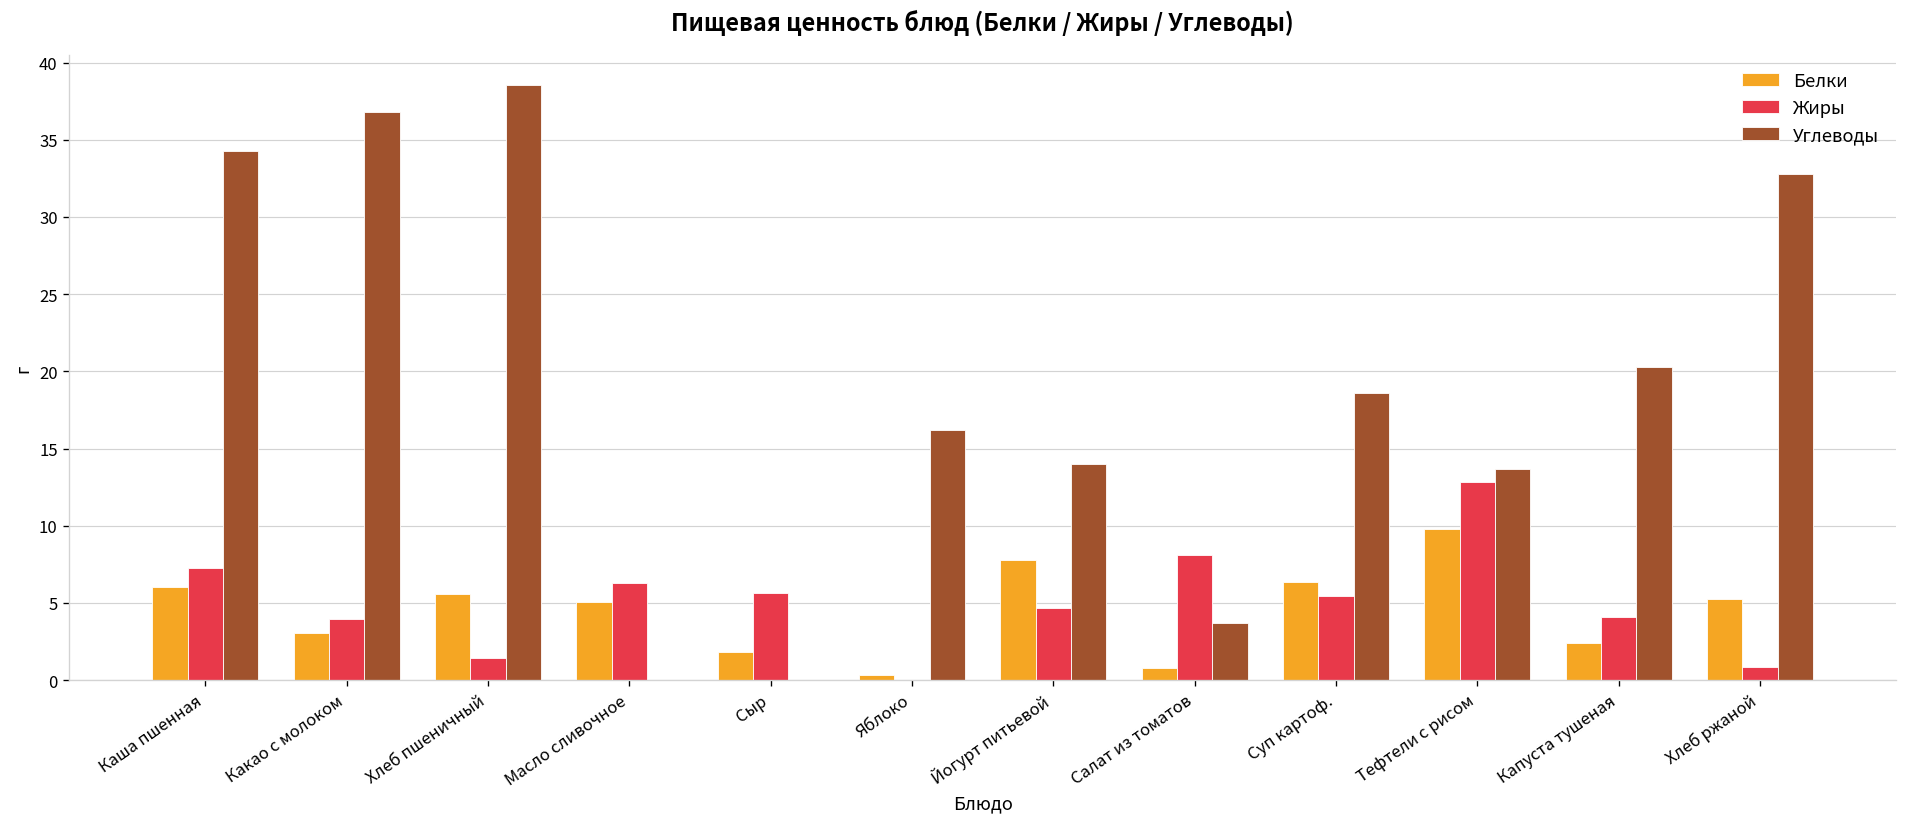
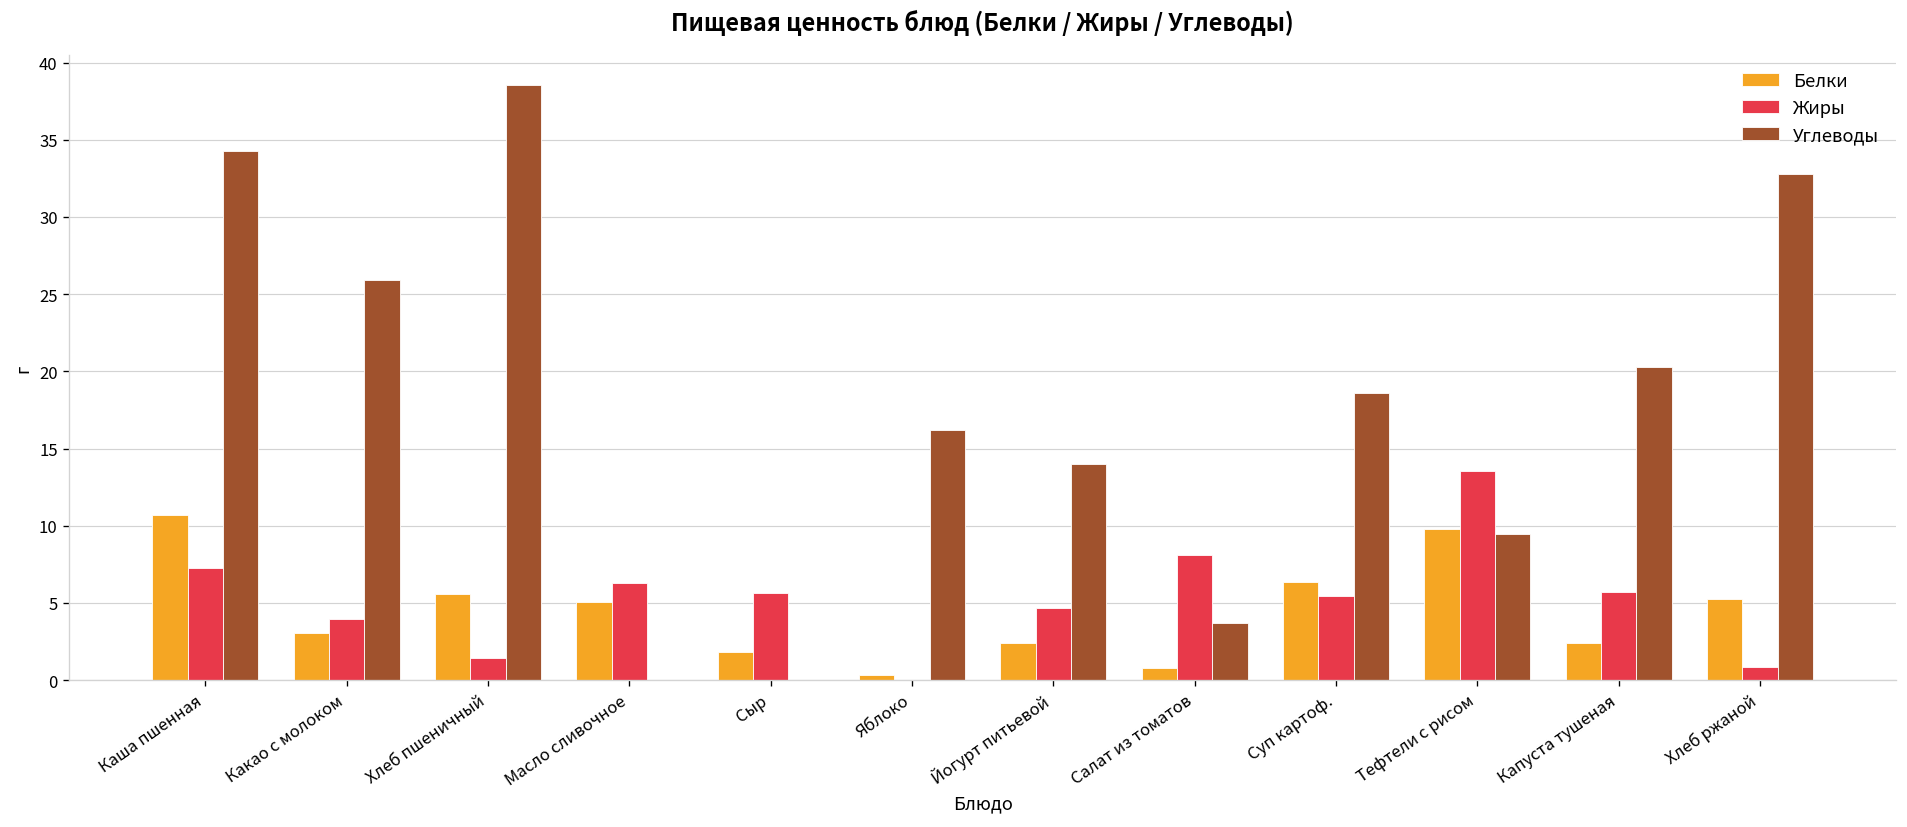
  {
    "Белки": {
-     "Каша пшенная": 6.0,
+     "Каша пшенная": 10.7,
      "Какао с молоком": 3.1,
      "Хлеб пшеничный": 5.6,
      "Масло сливочное": 5.0,
      "Сыр": 1.9,
      "Яблоко": 0.3,
-     "Йогурт питьевой": 7.8,
+     "Йогурт питьевой": 2.4,
      "Салат из томатов": 0.8,
      "Суп картоф.": 6.3,
      "Тефтели с рисом": 9.8,
      "Капуста тушеная": 2.4,
      "Хлеб ржаной": 5.3
    },
    "Жиры": {
      "Каша пшенная": 7.3,
      "Какао с молоком": 3.9,
      "Хлеб пшеничный": 1.4,
      "Масло сливочное": 6.3,
      "Сыр": 5.6,
      "Яблоко": 0.0,
      "Йогурт питьевой": 4.7,
      "Салат из томатов": 8.1,
      "Суп картоф.": 5.5,
-     "Тефтели с рисом": 12.8,
-     "Капуста тушеная": 4.1,
+     "Тефтели с рисом": 13.5,
+     "Капуста тушеная": 5.7,
      "Хлеб ржаной": 0.9
    },
    "Углеводы": {
      "Каша пшенная": 34.3,
-     "Какао с молоком": 36.8,
+     "Какао с молоком": 25.9,
      "Хлеб пшеничный": 38.6,
      "Сыр": 0.0,
      "Яблоко": 16.2,
      "Йогурт питьевой": 14.0,
      "Салат из томатов": 3.7,
      "Суп картоф.": 18.6,
-     "Тефтели с рисом": 13.7,
+     "Тефтели с рисом": 9.4,
      "Капуста тушеная": 20.3,
      "Хлеб ржаной": 32.8
    }
  }
